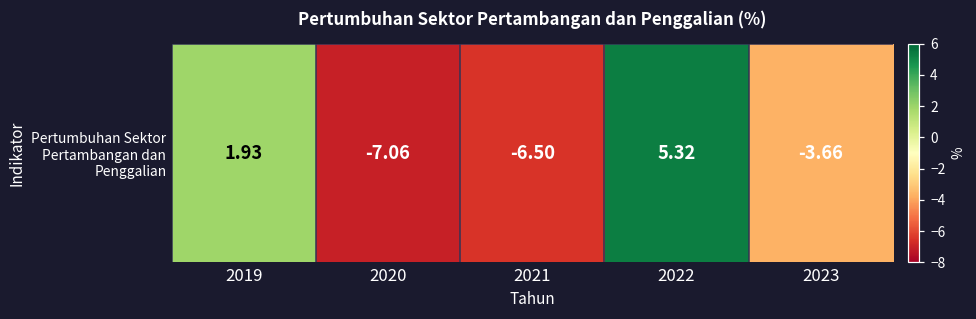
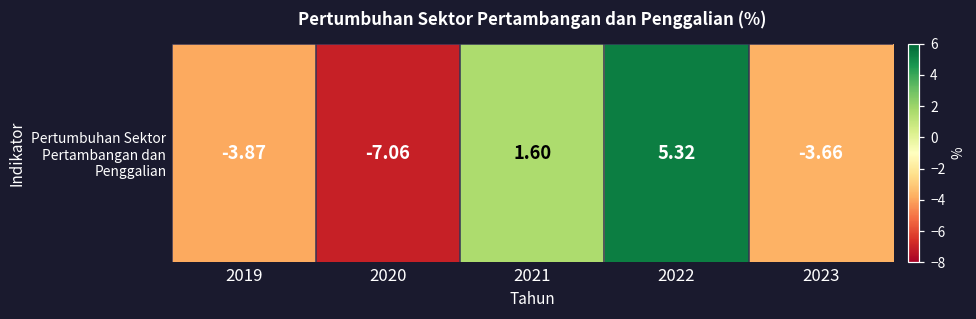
  {
    "Pertumbuhan Sektor Pertambangan dan Penggalian": {
-     "2019": 1.93,
+     "2019": -3.87,
      "2020": -7.06,
-     "2021": -6.50,
+     "2021": 1.60,
      "2022": 5.32,
      "2023": -3.66
    }
  }
